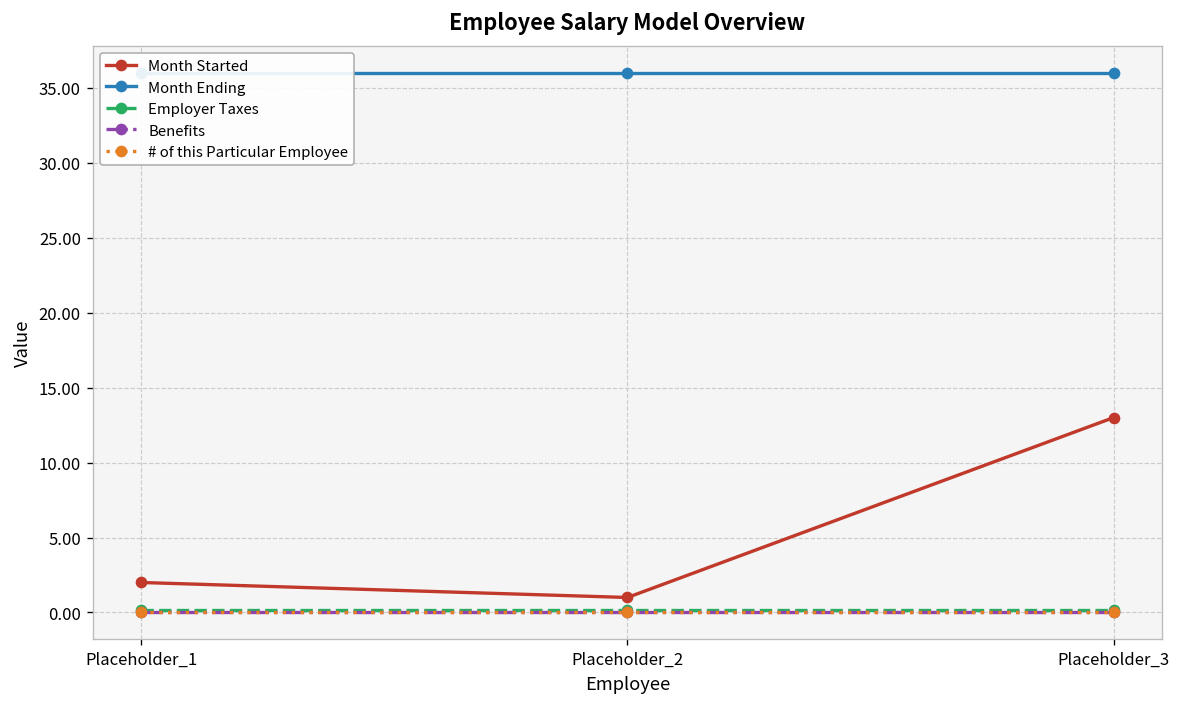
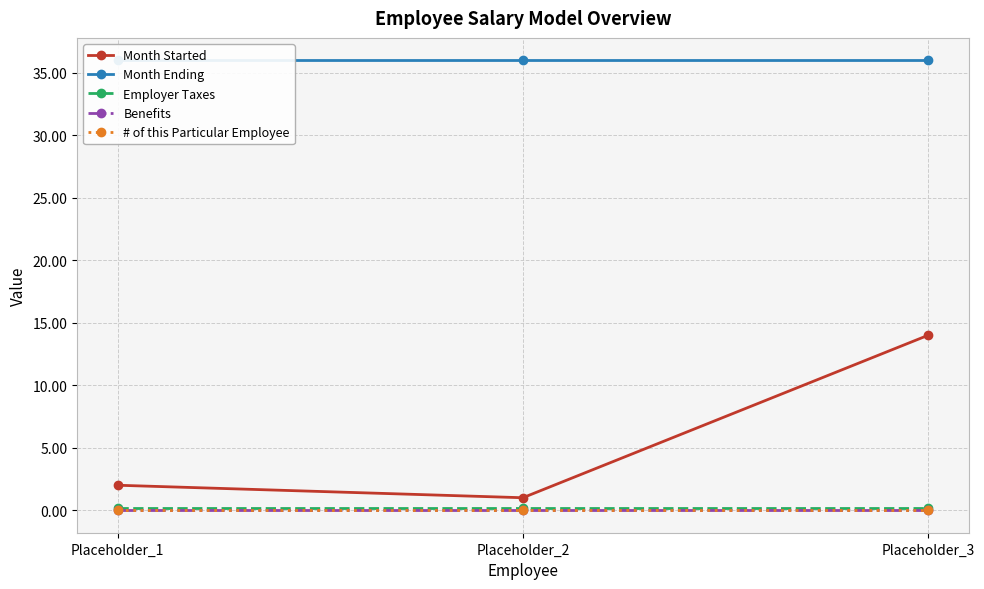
  {
    "Month Started": {
      "Placeholder_1": 2,
      "Placeholder_2": 1,
-     "Placeholder_3": 13
+     "Placeholder_3": 14
    },
    "Month Ending": {
      "Placeholder_2": 36,
      "Placeholder_3": 36
    }
  }
